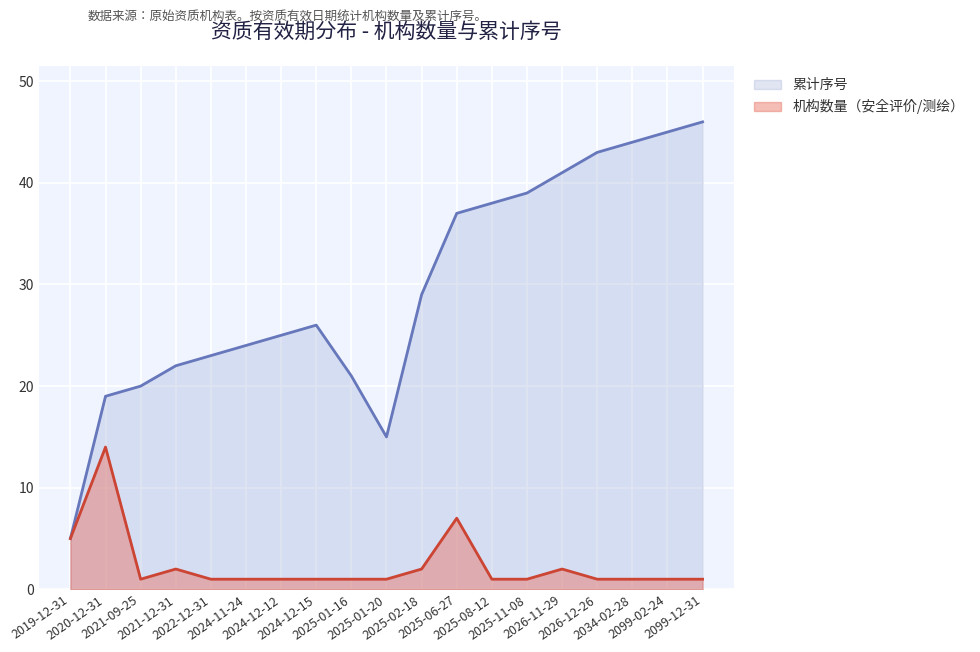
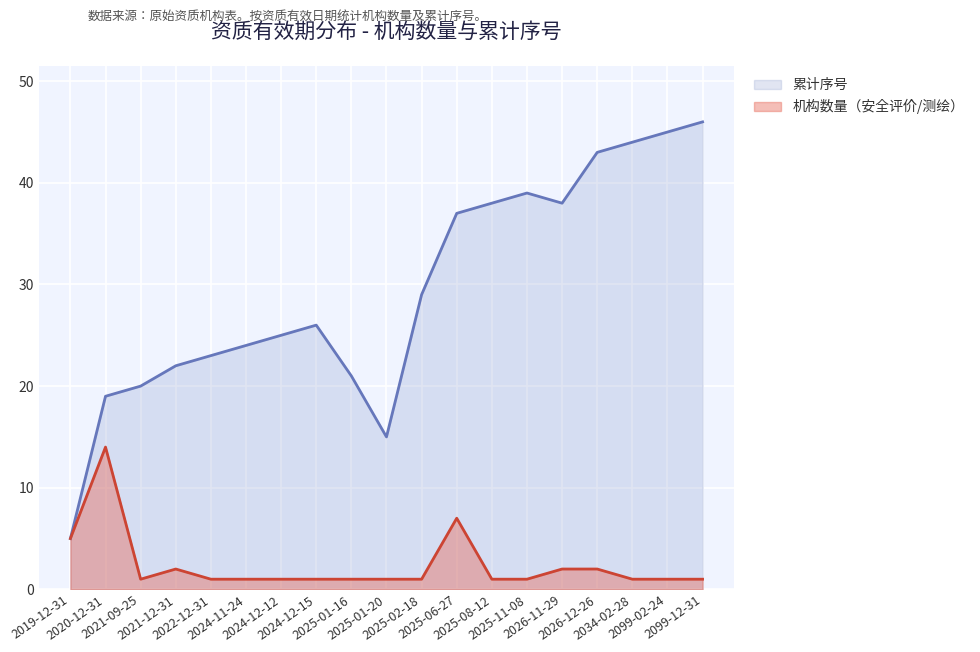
  {
    "累计序号": {
      "2020-12-31": 19,
      "2021-09-25": 20,
      "2021-12-31": 22,
      "2022-12-31": 23,
      "2024-11-24": 24,
      "2024-12-12": 25,
      "2024-12-15": 26,
      "2025-01-16": 21,
      "2025-01-20": 15,
      "2025-02-18": 29,
      "2025-06-27": 37,
      "2025-08-12": 38,
      "2025-11-08": 39,
-     "2026-11-29": 41,
+     "2026-11-29": 38,
      "2026-12-26": 43,
      "2034-02-28": 44,
      "2099-02-24": 45,
      "2099-12-31": 46
    },
    "机构数量（安全评价/测绘）": {
      "2020-12-31": 14,
      "2021-09-25": 1,
      "2021-12-31": 2,
      "2022-12-31": 1,
      "2024-11-24": 1,
      "2024-12-12": 1,
      "2024-12-15": 1,
      "2025-01-16": 1,
      "2025-01-20": 1,
-     "2025-02-18": 2,
+     "2025-02-18": 1,
      "2025-06-27": 7,
      "2025-08-12": 1,
      "2025-11-08": 1,
      "2026-11-29": 2,
-     "2026-12-26": 1,
+     "2026-12-26": 2,
      "2034-02-28": 1,
      "2099-02-24": 1,
      "2099-12-31": 1
    }
  }
